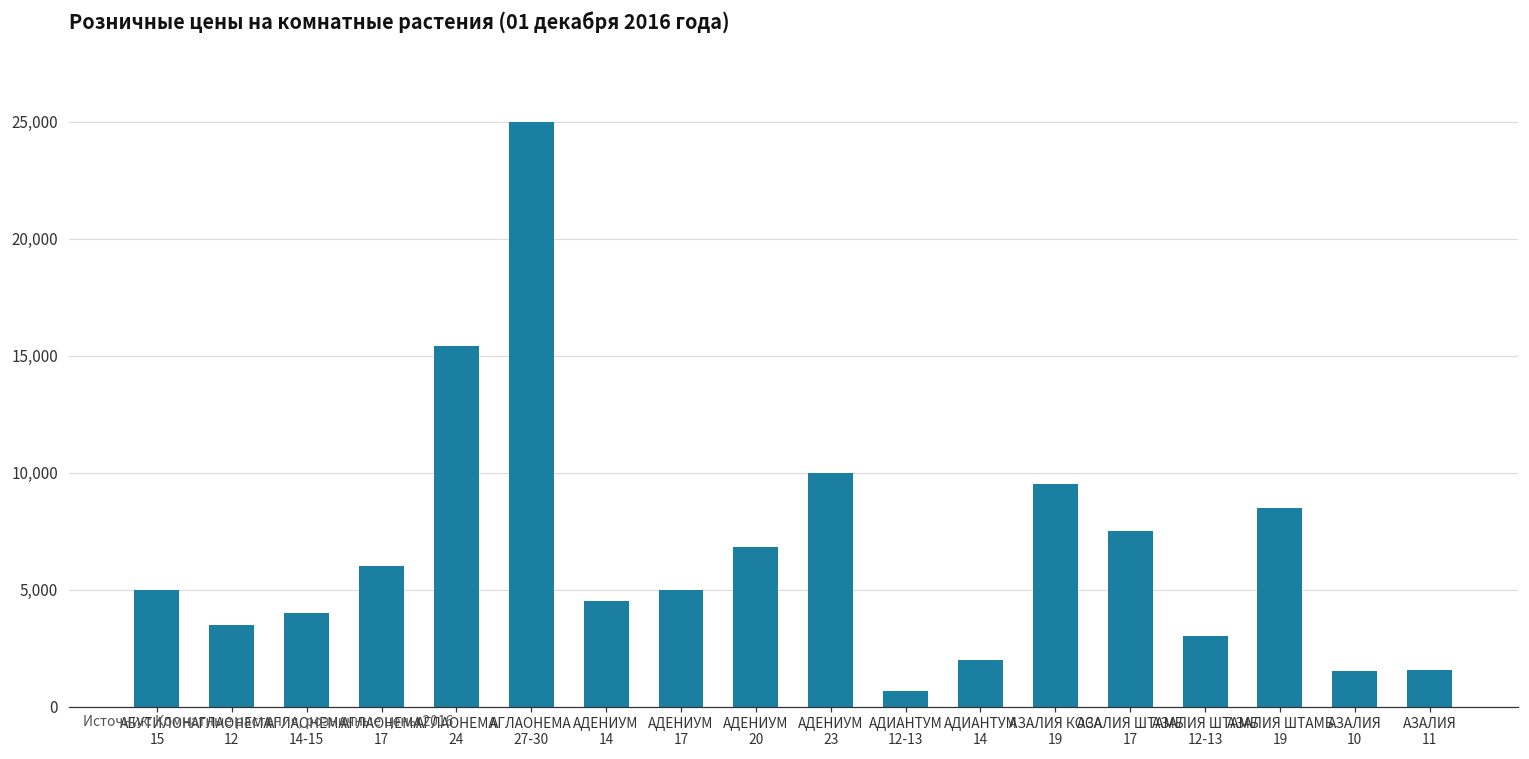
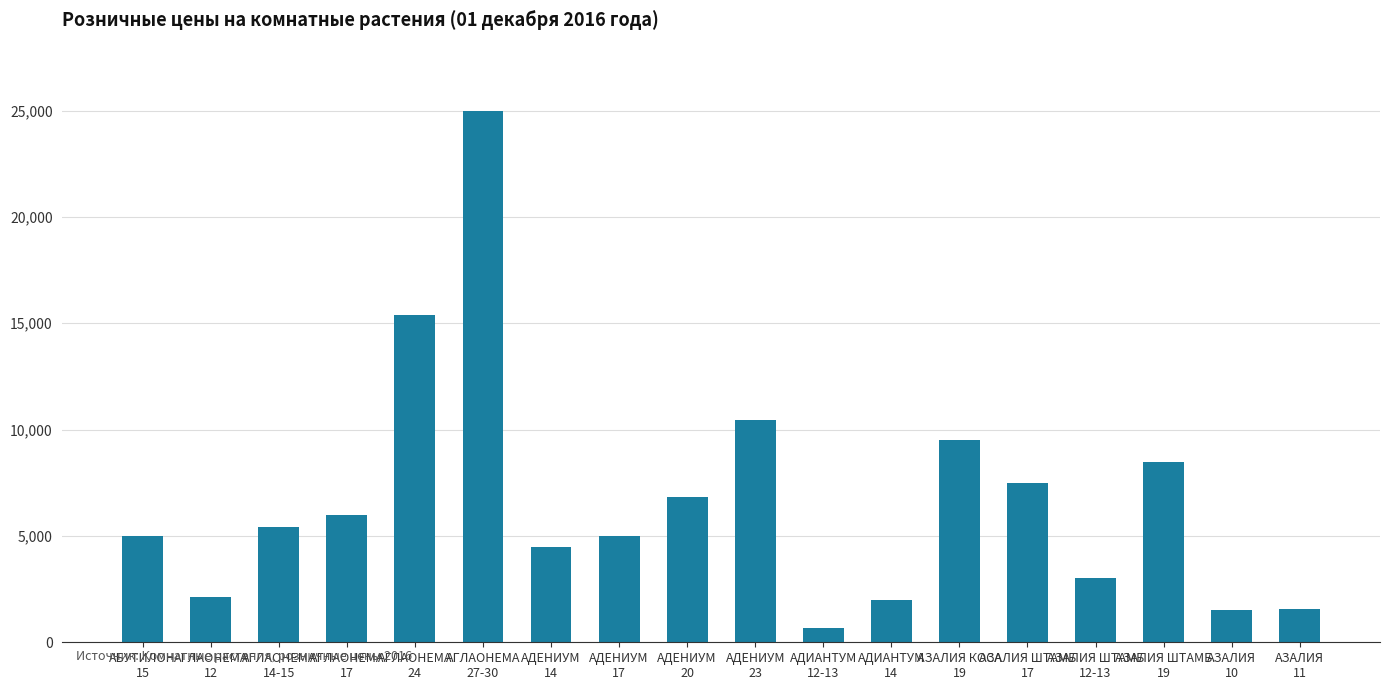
  {
    "АБУТИЛОН 15": "5,000",
-   "АГЛАОНЕМА 12": "3,500",
-   "АГЛАОНЕМА 14-15": "4,000",
+   "АГЛАОНЕМА 12": "2,100",
+   "АГЛАОНЕМА 14-15": "5,400",
    "АГЛАОНЕМА 17": "6,000",
    "АГЛАОНЕМА 24": "15,400",
    "АГЛАОНЕМА 27-30": "25,000",
    "АДЕНИУМ 14": "4,500",
    "АДЕНИУМ 17": "5,000",
    "АДЕНИУМ 20": "6,800",
-   "АДЕНИУМ 23": "10,000",
+   "АДЕНИУМ 23": "10,400",
    "АДИАНТУМ 12-13": "700",
    "АДИАНТУМ 14": "2,000",
    "АЗАЛИЯ 10": "1,500",
    "АЗАЛИЯ 11": "1,600"
  }
